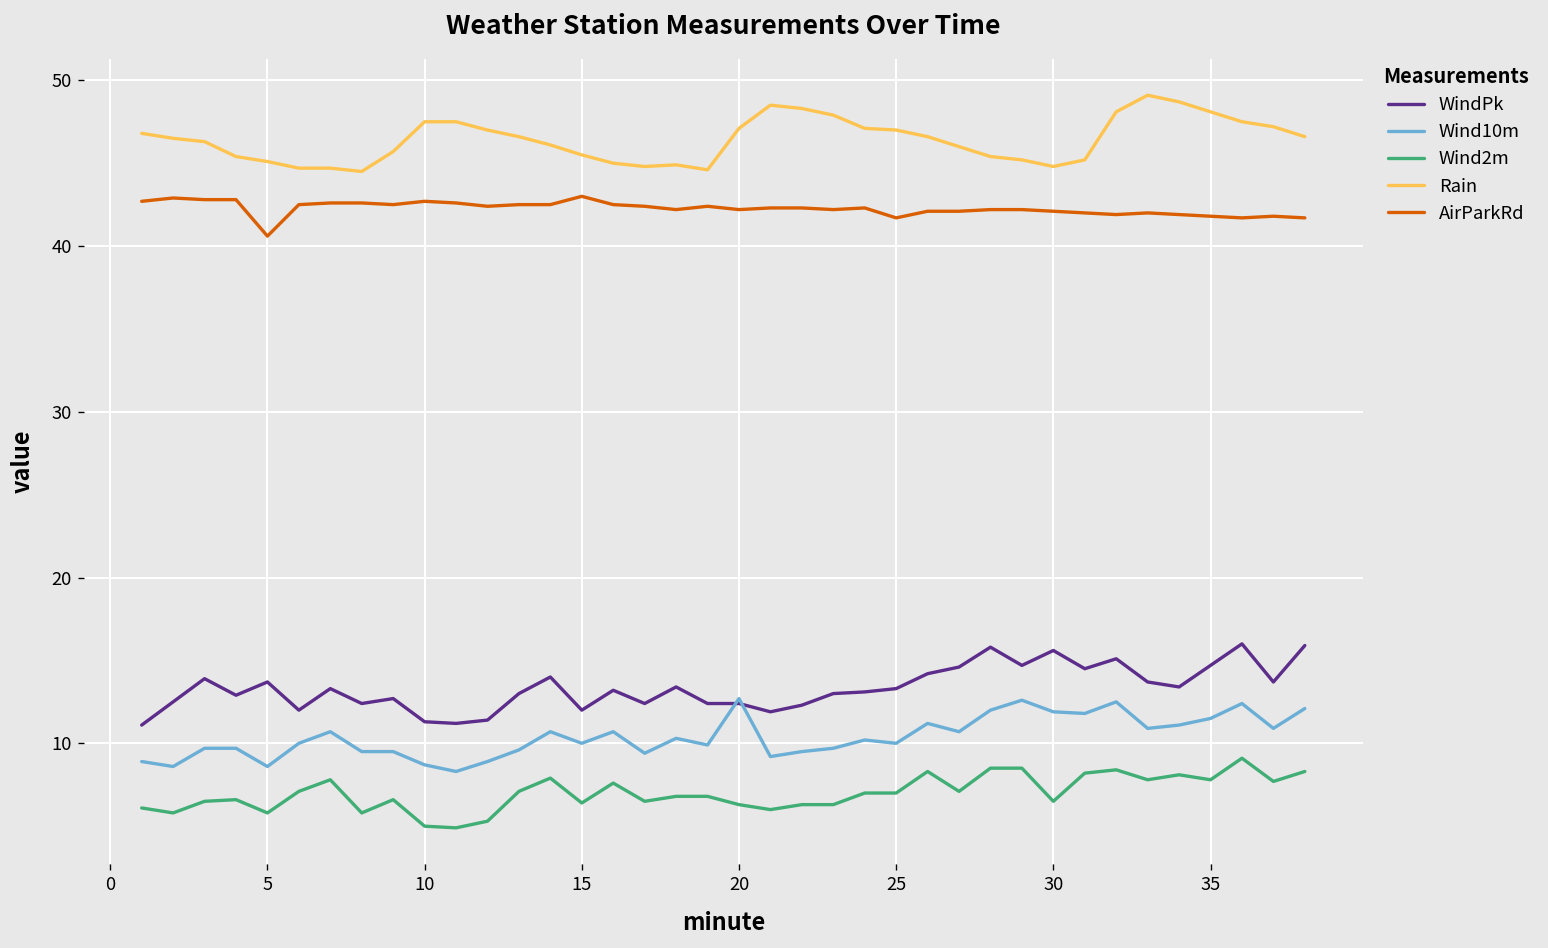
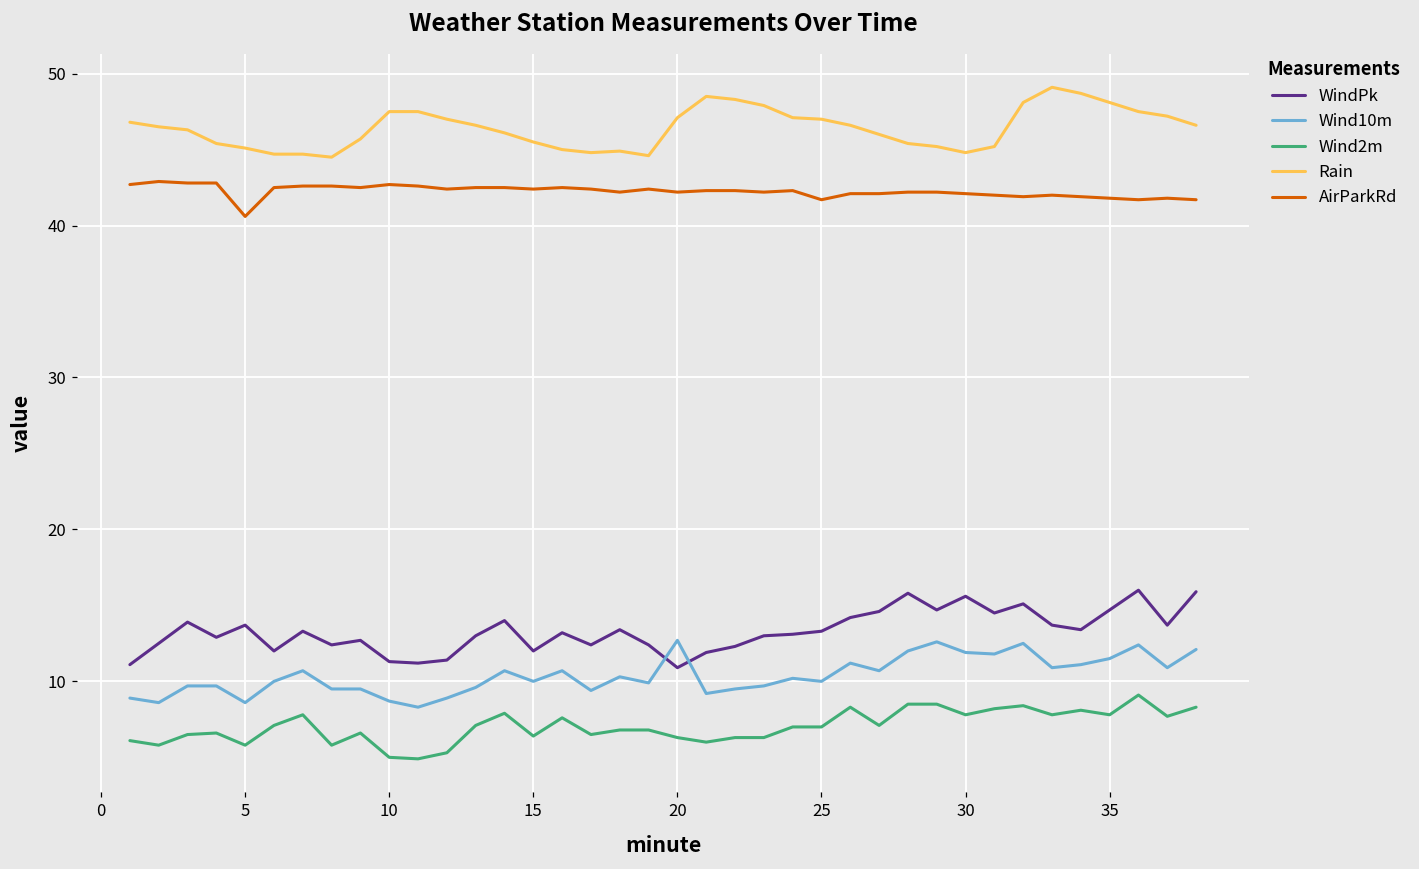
  {
    "WindPk": {
      "5": 13.7,
      "10": 11.3,
      "15": 12.0,
-     "20": 12.4,
+     "20": 10.9,
      "25": 13.3,
      "30": 15.6,
      "35": 14.7
    },
    "Wind10m": {
      "5": 8.6,
      "10": 8.7,
      "15": 10.0,
      "20": 12.7,
      "25": 10.0,
      "30": 11.9,
      "35": 11.5
    },
    "Wind2m": {
      "5": 5.8,
      "10": 5.0,
      "15": 6.4,
      "20": 6.3,
      "25": 7.0,
-     "30": 6.5,
+     "30": 7.8,
      "35": 7.8
    },
    "Rain": {
      "5": 45.1,
      "10": 47.5,
      "15": 45.5,
      "20": 47.1,
      "25": 47.0,
      "30": 44.8,
      "35": 48.1
    },
    "AirParkRd": {
      "5": 40.6,
      "10": 42.7,
-     "15": 43.0,
+     "15": 42.4,
      "20": 42.2,
      "25": 41.7,
      "30": 42.1,
      "35": 41.8
    }
  }
